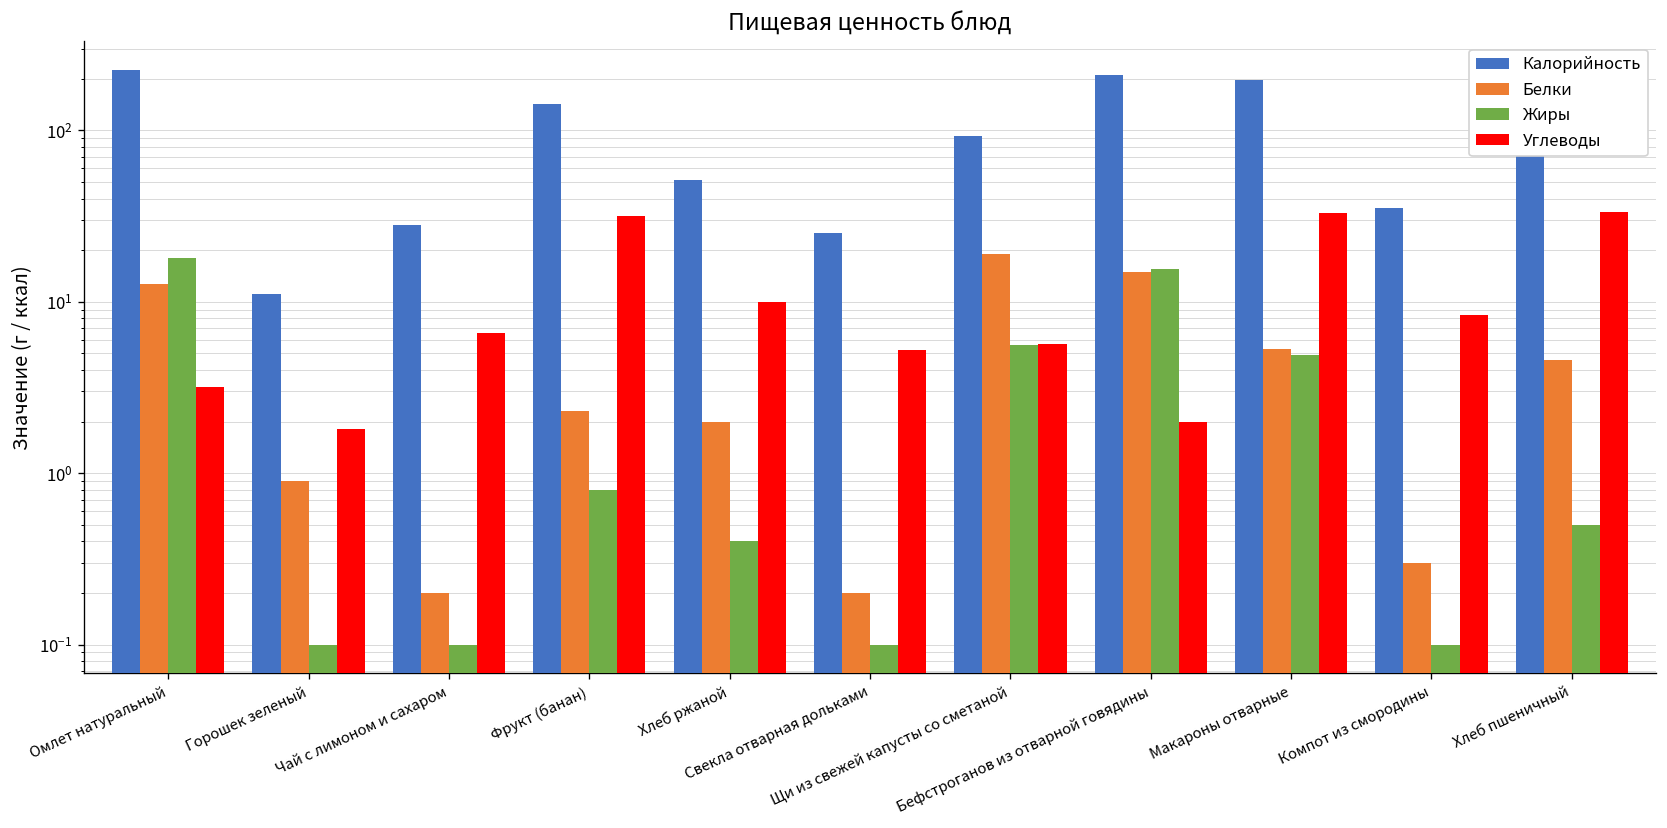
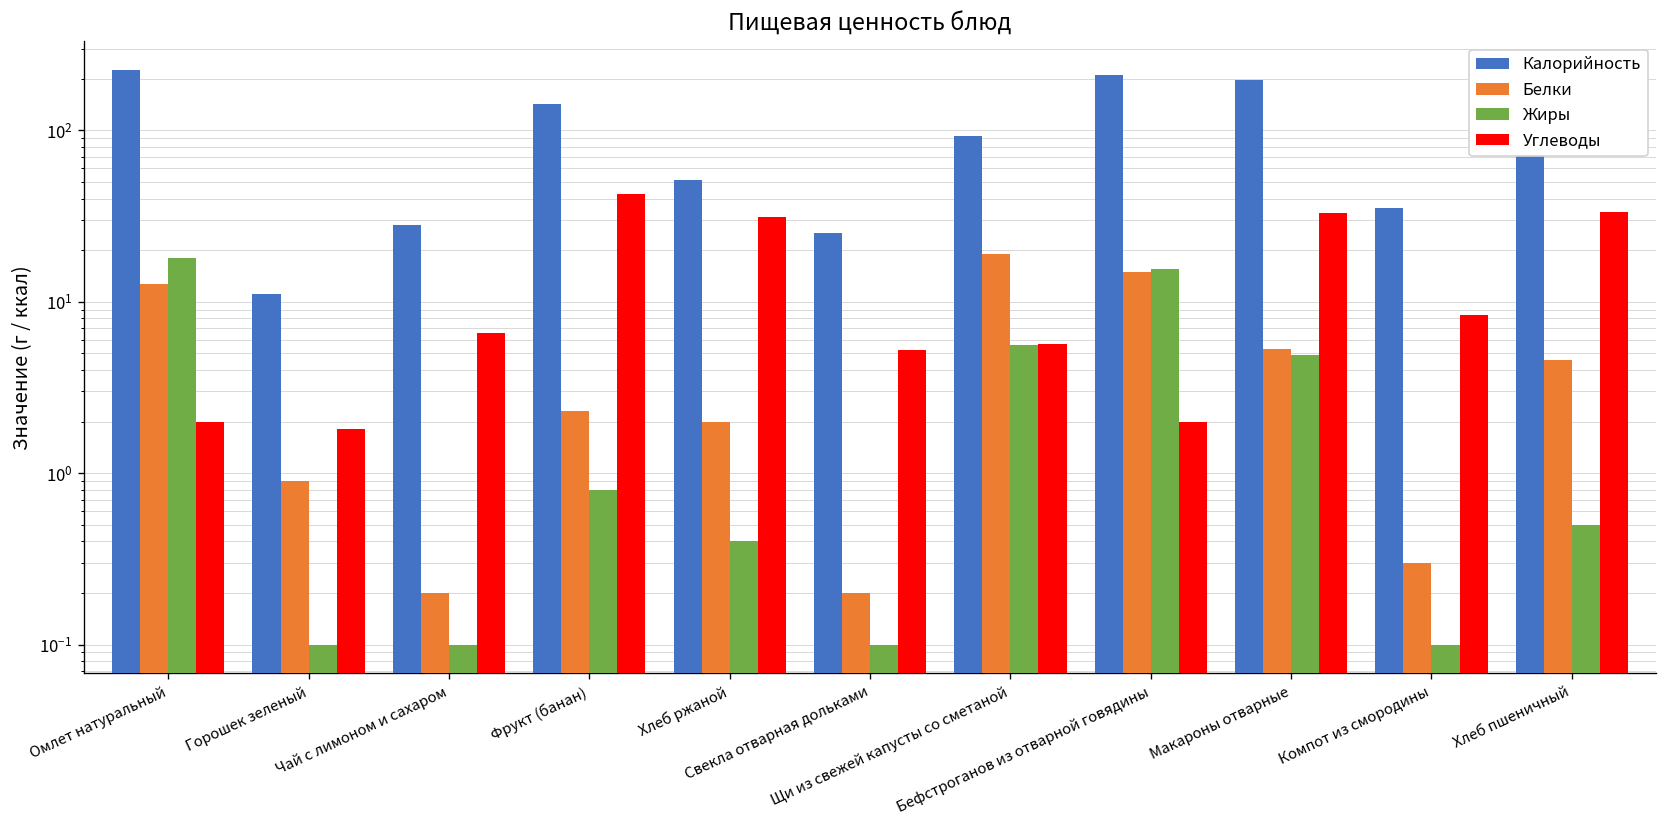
  {
    "Калорийность": {
      "Омлет натуральный": 230,
      "Горошек зеленый": 11,
      "Чай с лимоном и сахаром": 28,
      "Фрукт (банан)": 140,
      "Хлеб ржаной": 51,
      "Свекла отварная дольками": 25,
      "Щи из свежей капусты со сметаной": 90,
      "Бефстроганов из отварной говядины": 210,
      "Макароны отварные": 200,
      "Компот из смородины": 36
    },
    "Белки": {
      "Омлет натуральный": 13,
      "Горошек зеленый": 0.9,
      "Чай с лимоном и сахаром": 0.2,
      "Фрукт (банан)": 2.3,
      "Хлеб ржаной": 2.0,
      "Свекла отварная дольками": 0.2,
      "Щи из свежей капусты со сметаной": 19,
      "Бефстроганов из отварной говядины": 15,
      "Макароны отварные": 5.3,
      "Компот из смородины": 0.3,
      "Хлеб пшеничный": 4.6
    },
    "Жиры": {
      "Омлет натуральный": 18,
      "Горошек зеленый": 0.1,
      "Чай с лимоном и сахаром": 0.1,
      "Фрукт (банан)": 0.8,
      "Хлеб ржаной": 0.4,
      "Свекла отварная дольками": 0.1,
      "Щи из свежей капусты со сметаной": 5.6,
      "Бефстроганов из отварной говядины": 16,
      "Макароны отварные": 4.9,
      "Компот из смородины": 0.1,
      "Хлеб пшеничный": 0.5
    },
    "Углеводы": {
-     "Омлет натуральный": 3.2,
+     "Омлет натуральный": 2.0,
      "Горошек зеленый": 1.8,
      "Чай с лимоном и сахаром": 7,
-     "Фрукт (банан)": 32,
-     "Хлеб ржаной": 10,
+     "Фрукт (банан)": 42,
+     "Хлеб ржаной": 31,
      "Свекла отварная дольками": 5.2,
      "Щи из свежей капусты со сметаной": 5.7,
      "Бефстроганов из отварной говядины": 2.0,
      "Макароны отварные": 33,
      "Компот из смородины": 8,
      "Хлеб пшеничный": 34
    }
  }
